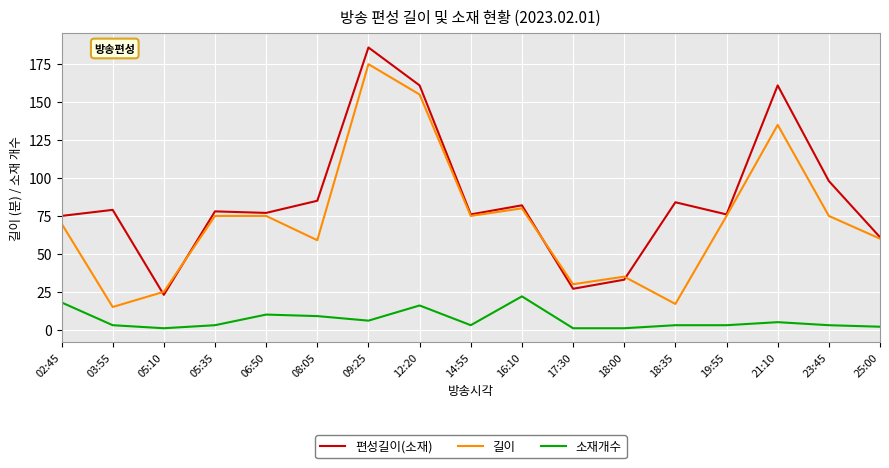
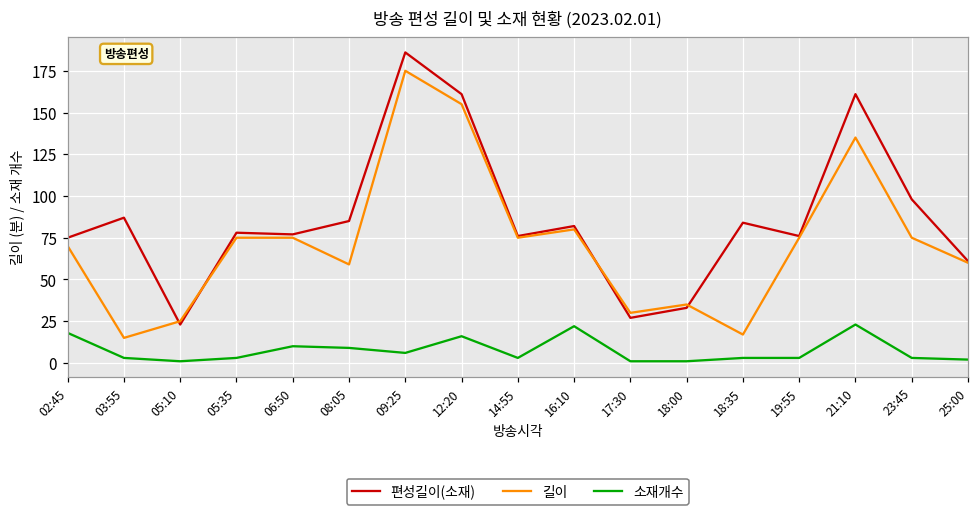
  {
    "편성길이(소재)": {
      "02:45": 75,
-     "03:55": 79,
+     "03:55": 87,
      "05:10": 23,
      "05:35": 78,
      "06:50": 77,
      "08:05": 85,
      "09:25": 186,
      "12:20": 161,
      "16:10": 82,
      "17:30": 27,
      "18:00": 33,
      "18:35": 84,
      "21:10": 161,
      "23:45": 98
    },
    "길이": {
      "02:45": 70,
      "03:55": 15,
      "05:10": 25,
      "05:35": 75,
      "06:50": 75,
      "08:05": 59,
      "09:25": 175,
      "12:20": 155,
      "16:10": 80,
      "17:30": 30,
      "18:00": 35,
      "18:35": 17,
      "21:10": 135,
      "23:45": 75
    },
    "소재개수": {
      "02:45": 18,
      "03:55": 3,
      "05:10": 1,
      "05:35": 3,
      "06:50": 10,
      "08:05": 9,
      "09:25": 6,
      "12:20": 16,
      "14:55": 3,
      "16:10": 22,
      "17:30": 1,
      "18:00": 1,
      "18:35": 3,
      "19:55": 3,
-     "21:10": 5,
+     "21:10": 23,
      "23:45": 3,
      "25:00": 2
    }
  }
